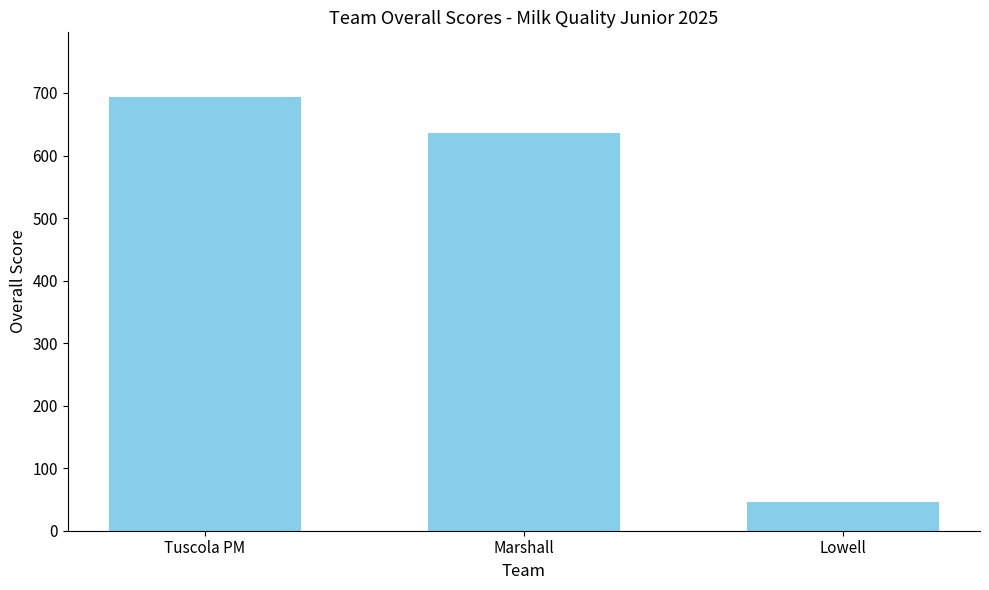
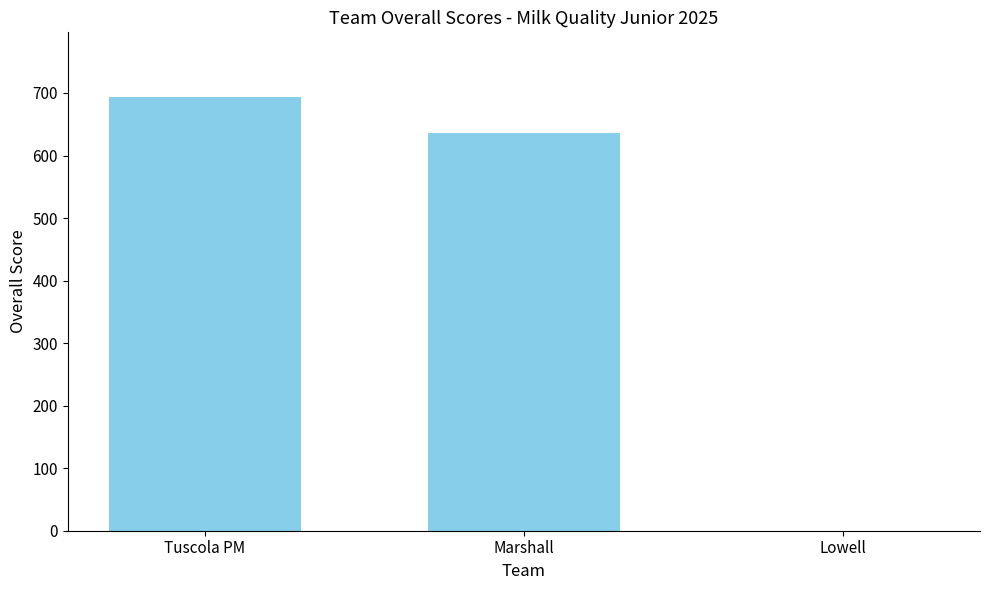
  {
    "Tuscola PM": 690,
    "Marshall": 640,
-   "Lowell": 50
+   "Lowell": 0
  }
